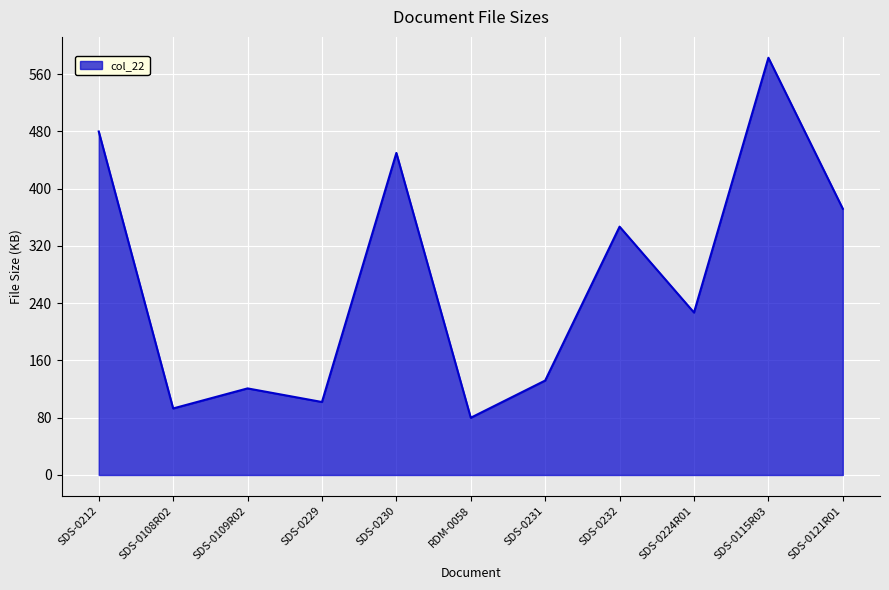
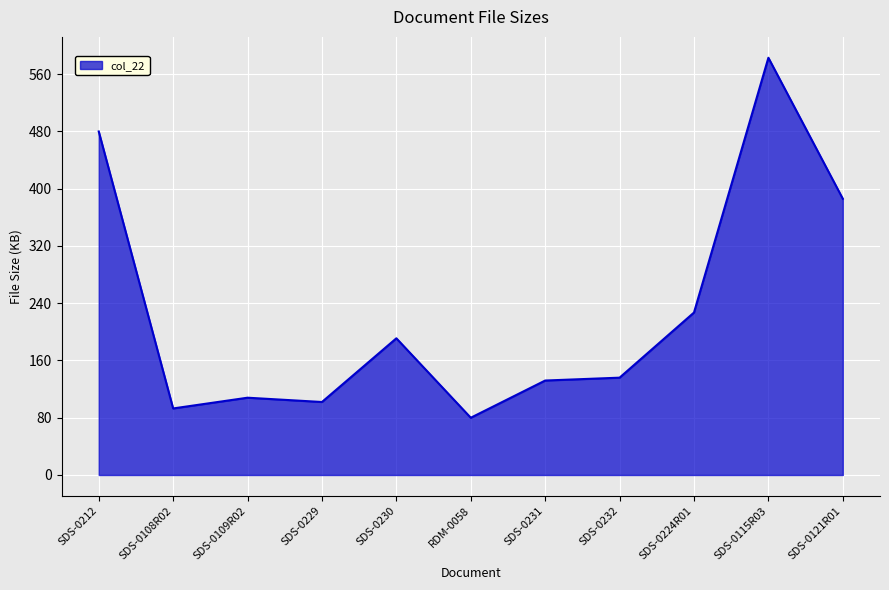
  {
    "SDS-0212": 480,
    "SDS-0108R02": 90,
-   "SDS-0109R02": 120,
+   "SDS-0109R02": 110,
    "SDS-0229": 100,
-   "SDS-0230": 450,
+   "SDS-0230": 190,
    "RDM-0058": 80,
    "SDS-0231": 130,
-   "SDS-0232": 350,
+   "SDS-0232": 140,
    "SDS-0224R01": 230,
    "SDS-0115R03": 580,
-   "SDS-0121R01": 370
+   "SDS-0121R01": 390
  }
